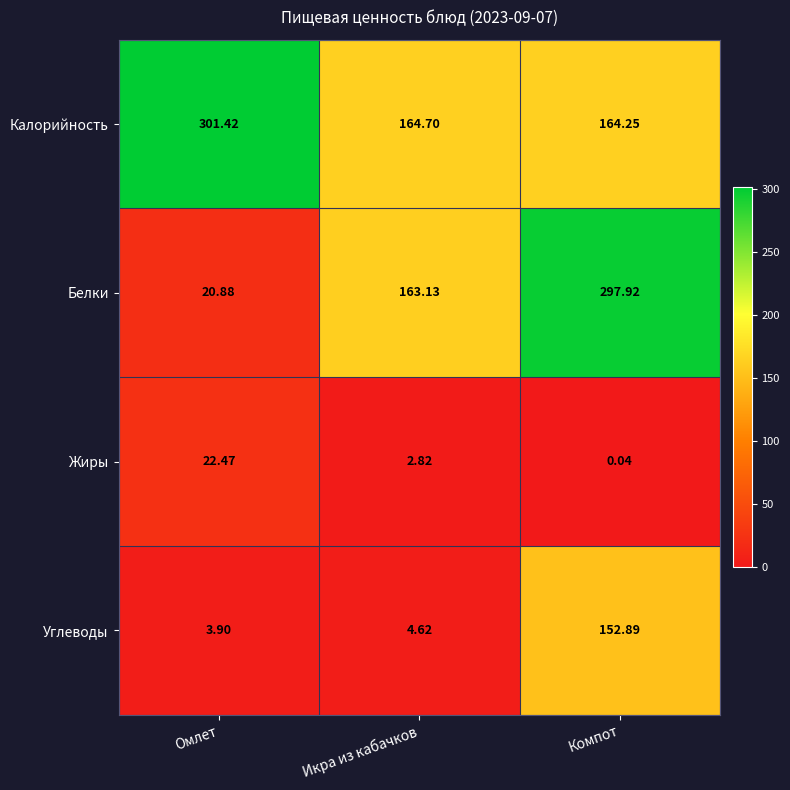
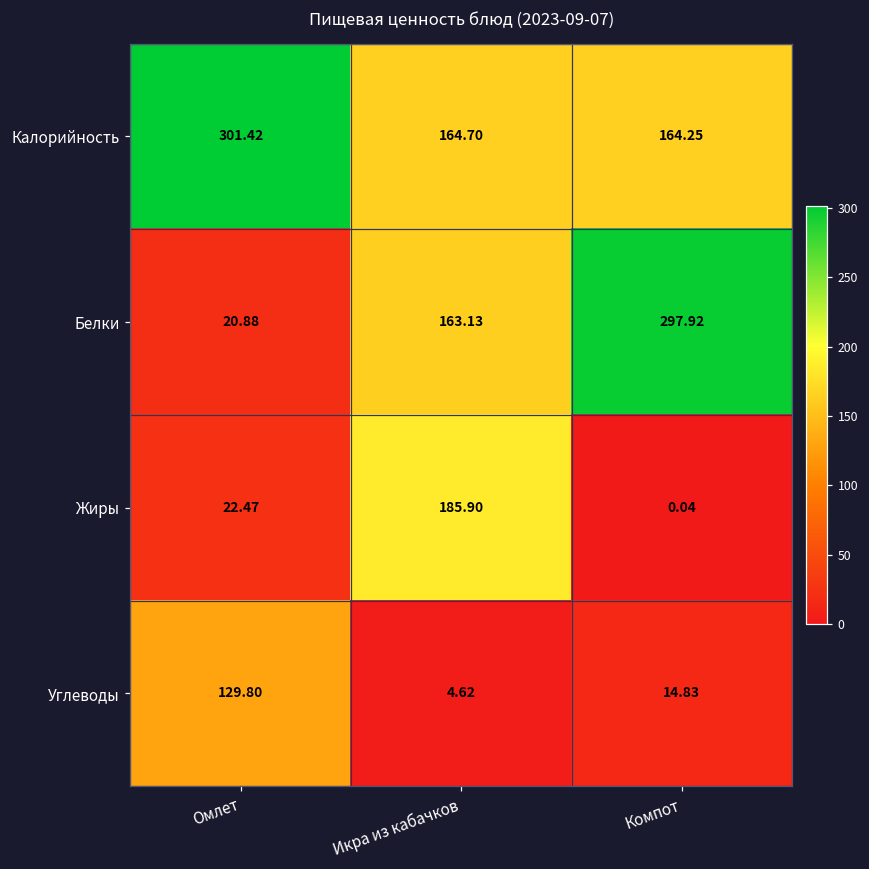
  {
    "Калорийность": {
      "Омлет": 301.42,
      "Икра из кабачков": 164.70,
      "Компот": 164.25
    },
    "Белки": {
      "Омлет": 20.88,
      "Икра из кабачков": 163.13,
      "Компот": 297.92
    },
    "Жиры": {
      "Омлет": 22.47,
-     "Икра из кабачков": 2.82,
+     "Икра из кабачков": 185.90,
      "Компот": 0.04
    },
    "Углеводы": {
-     "Омлет": 3.90,
+     "Омлет": 129.80,
      "Икра из кабачков": 4.62,
-     "Компот": 152.89
+     "Компот": 14.83
    }
  }
